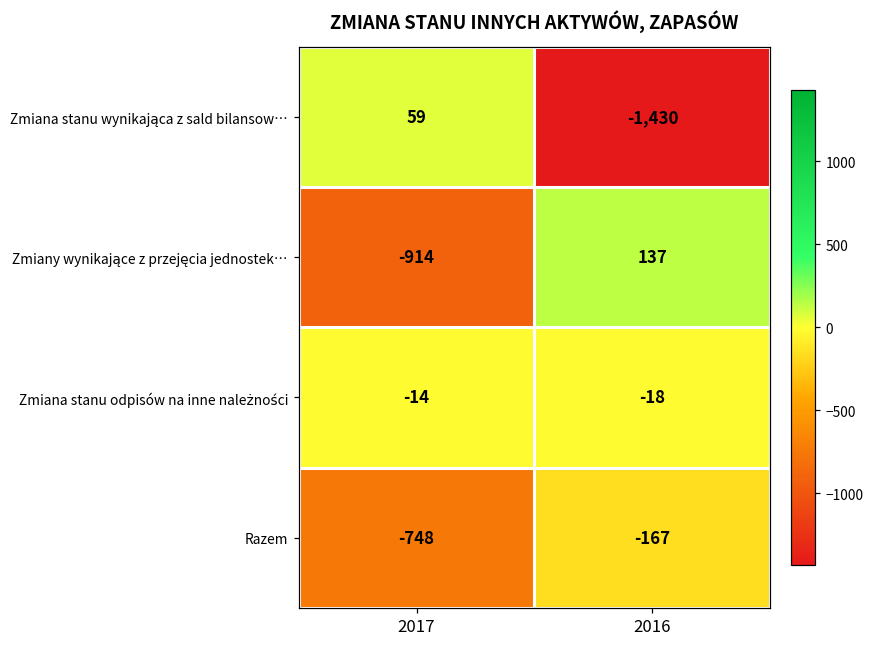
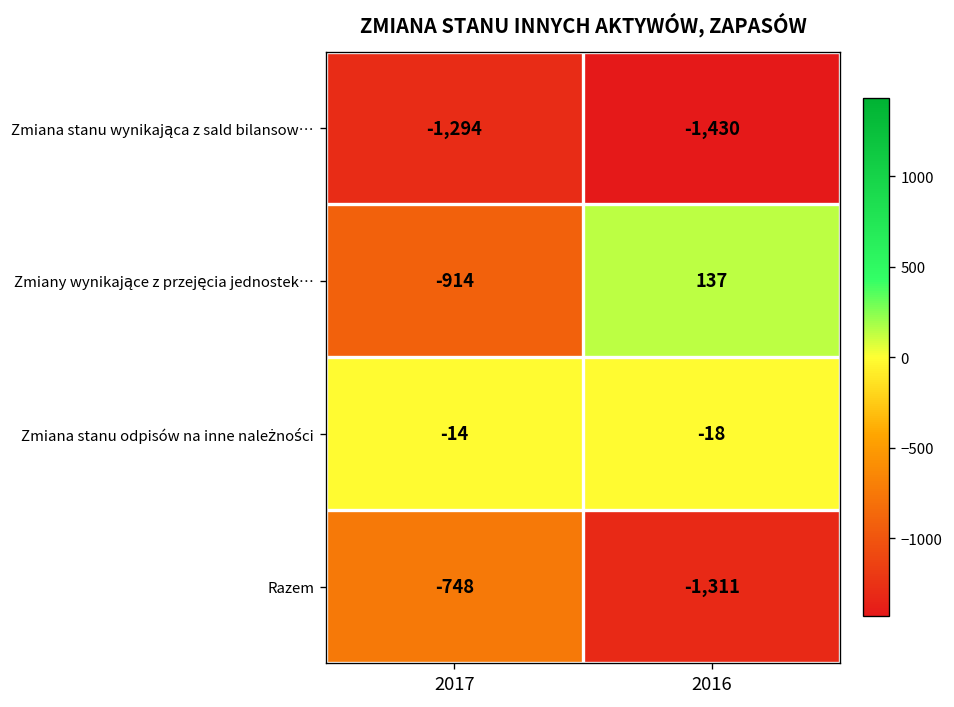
  {
    "Zmiana stanu wynikająca z sald bilansow…": {
-     "2017": "59",
+     "2017": "-1,294",
      "2016": "-1,430"
    },
    "Zmiany wynikające z przejęcia jednostek…": {
      "2017": "-914",
      "2016": "137"
    },
    "Zmiana stanu odpisów na inne należności": {
      "2017": "-14",
      "2016": "-18"
    },
    "Razem": {
      "2017": "-748",
-     "2016": "-167"
+     "2016": "-1,311"
    }
  }
